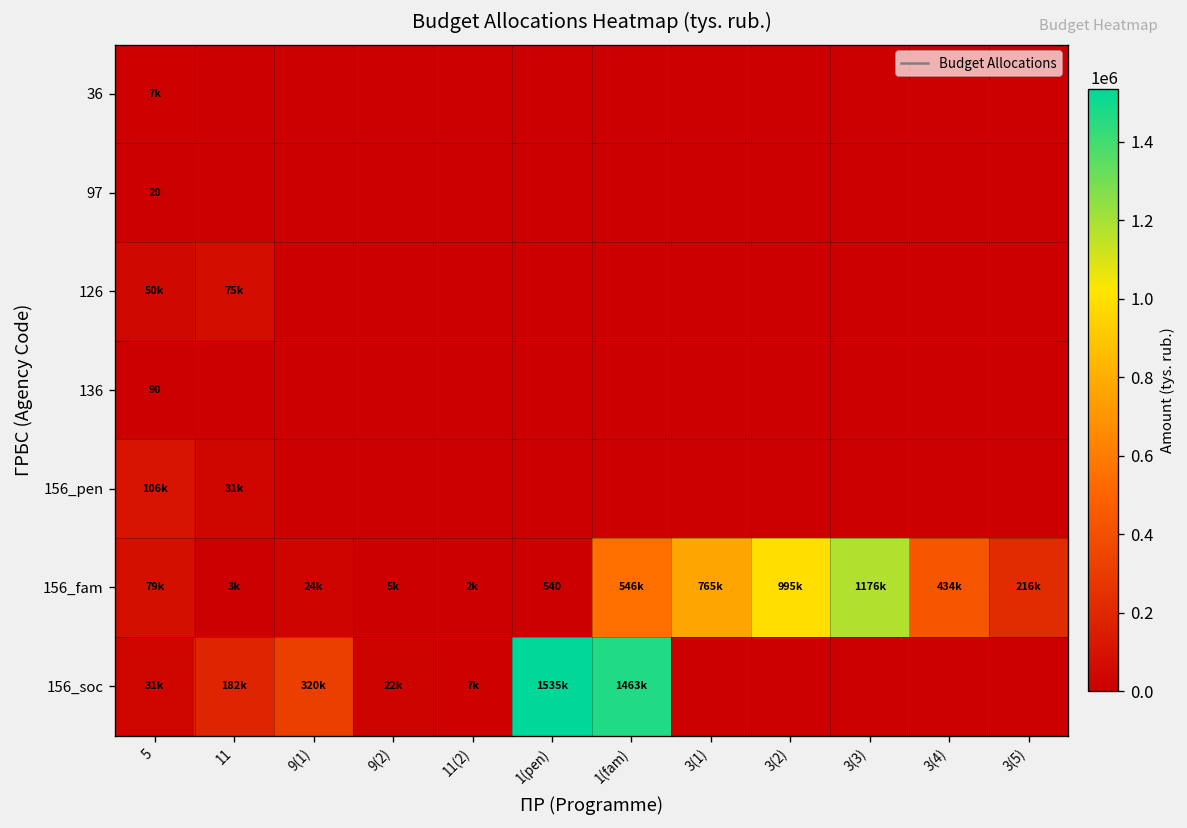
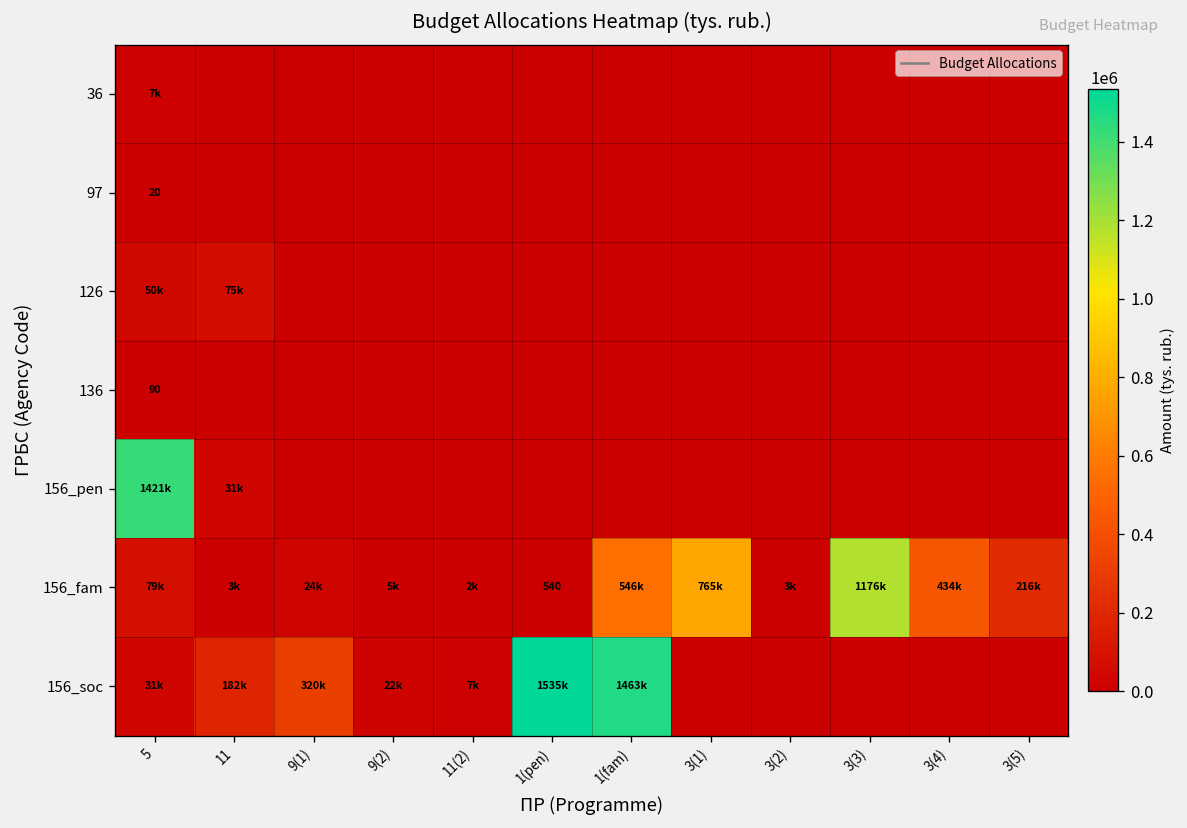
  {
    "36": {
      "5": "7k"
    },
    "97": {
      "5": "20"
    },
    "126": {
      "5": "50k",
      "11": "75k"
    },
    "136": {
      "5": "90"
    },
    "156_pen": {
-     "5": "106k",
+     "5": "1421k",
      "11": "31k"
    },
    "156_fam": {
      "5": "79k",
      "11": "3k",
      "9(1)": "24k",
      "9(2)": "5k",
      "11(2)": "2k",
      "1(pen)": "540",
      "1(fam)": "546k",
      "3(1)": "765k",
-     "3(2)": "995k",
+     "3(2)": "3k",
      "3(3)": "1176k",
      "3(4)": "434k",
      "3(5)": "216k"
    },
    "156_soc": {
      "5": "31k",
      "11": "182k",
      "9(1)": "320k",
      "9(2)": "22k",
      "11(2)": "7k",
      "1(pen)": "1535k",
      "1(fam)": "1463k"
    }
  }
